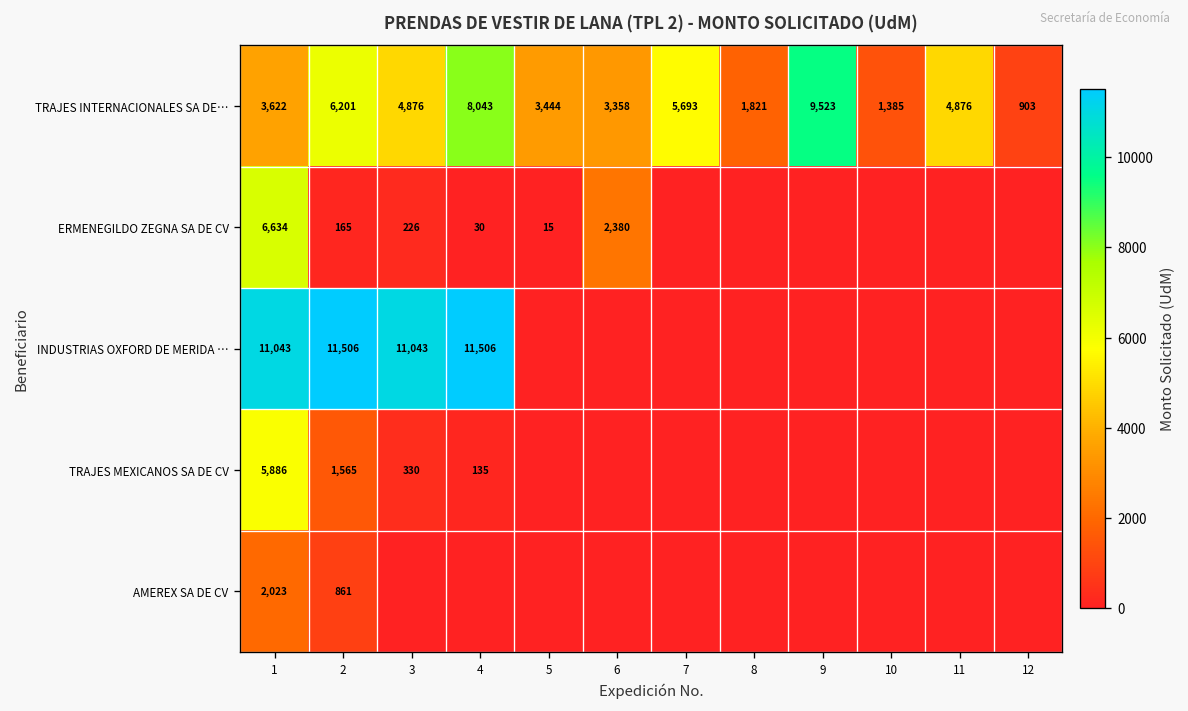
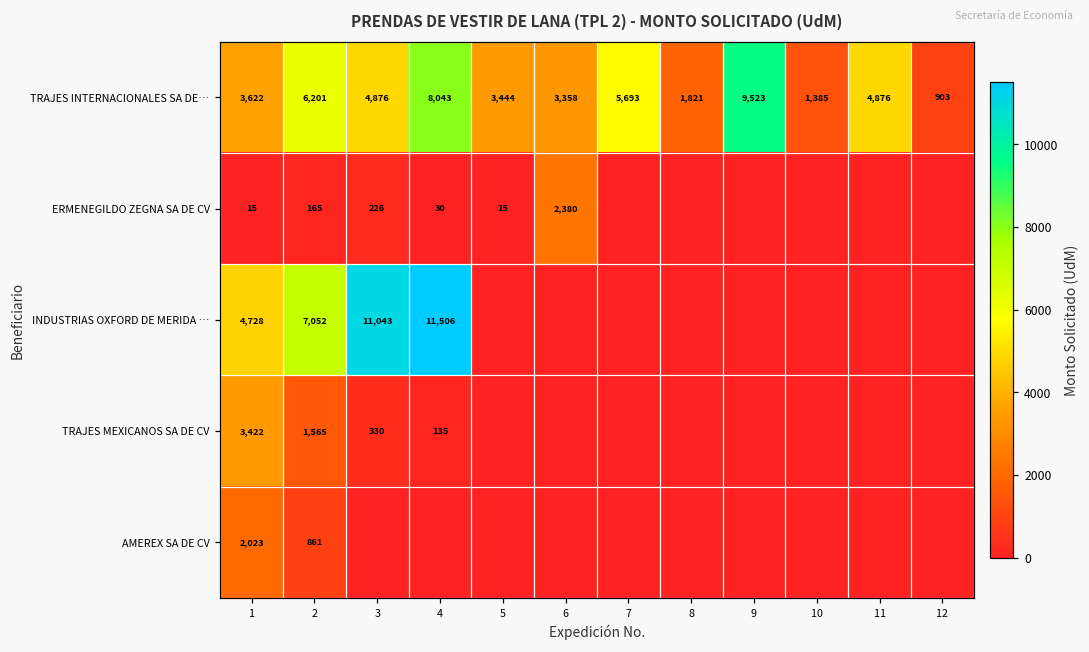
  {
    "TRAJES INTERNACIONALES SA DE…": {
      "1": "3,622",
      "2": "6,201",
      "3": "4,876",
      "4": "8,043",
      "5": "3,444",
      "6": "3,358",
      "7": "5,693",
      "8": "1,821",
      "9": "9,523",
      "10": "1,385",
      "11": "4,876",
      "12": "903"
    },
    "ERMENEGILDO ZEGNA SA DE CV": {
-     "1": "6,634",
+     "1": "15",
      "2": "165",
      "3": "226",
      "4": "30",
      "5": "15",
      "6": "2,380"
    },
    "INDUSTRIAS OXFORD DE MERIDA …": {
-     "1": "11,043",
-     "2": "11,506",
+     "1": "4,728",
+     "2": "7,052",
      "3": "11,043",
      "4": "11,506"
    },
    "TRAJES MEXICANOS SA DE CV": {
-     "1": "5,886",
+     "1": "3,422",
      "2": "1,565",
      "3": "330",
      "4": "135"
    },
    "AMEREX SA DE CV": {
      "1": "2,023",
      "2": "861"
    }
  }
